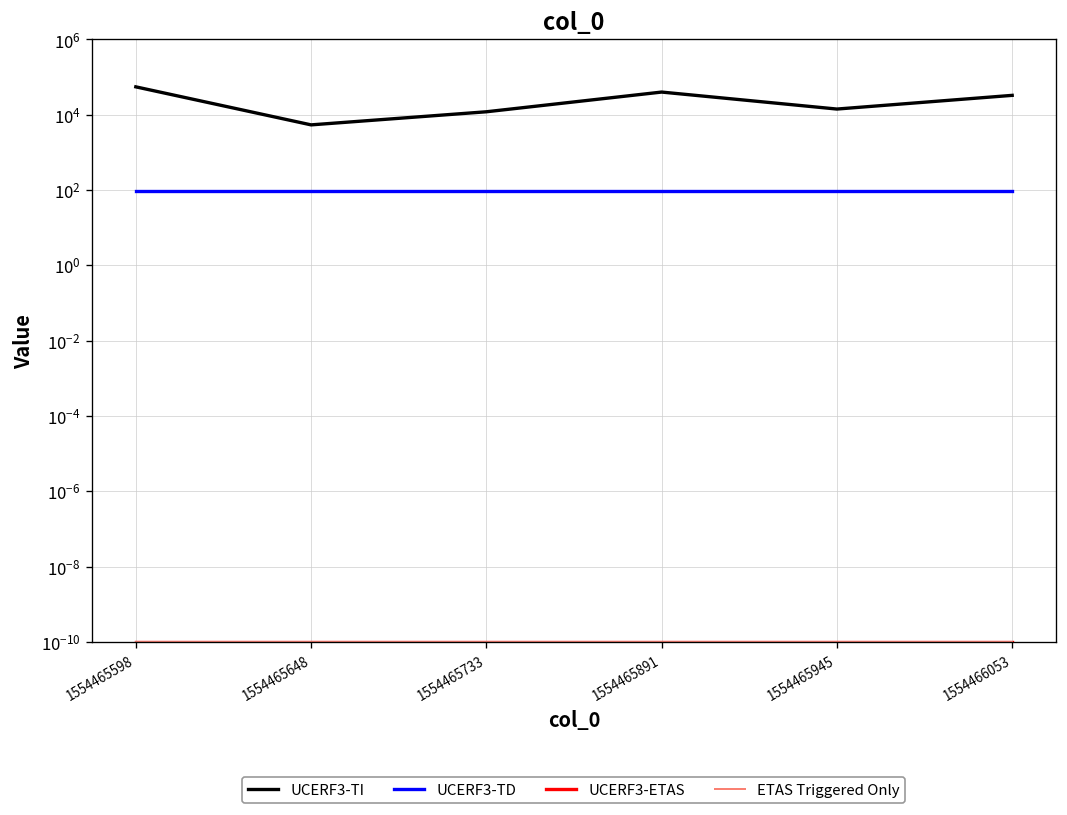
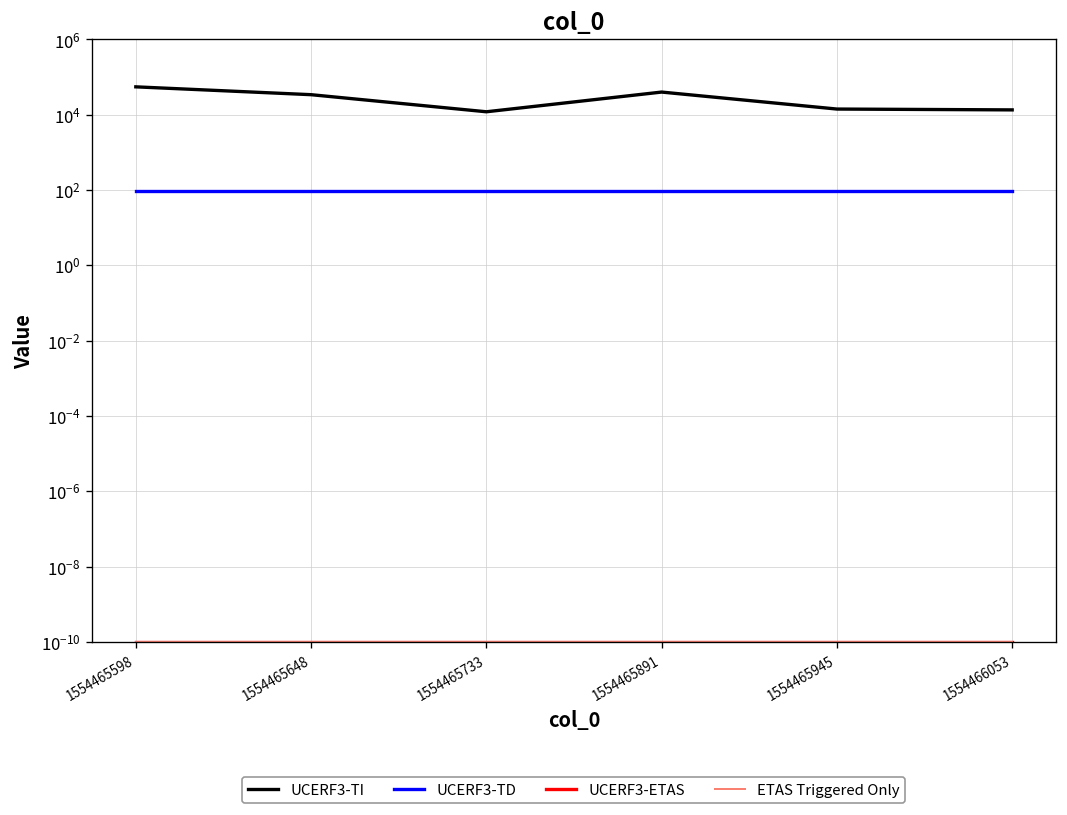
  {
    "UCERF3-TI": {
      "1554465598": 60000,
-     "1554465648": 5000,
+     "1554465648": 30000,
      "1554465733": 12000,
      "1554465891": 40000,
      "1554465945": 10000,
-     "1554466053": 30000
+     "1554466053": 13000
    },
    "UCERF3-TD": {
      "1554465598": 100,
      "1554465648": 100,
      "1554465733": 100,
      "1554465891": 100,
      "1554465945": 100,
      "1554466053": 100
    },
    "ETAS Triggered Only": {
      "1554465598": 0.00000000010,
      "1554465648": 0.00000000010,
      "1554465733": 0.00000000010,
      "1554465891": 0.00000000010,
      "1554465945": 0.00000000010,
      "1554466053": 0.00000000010
    }
  }
